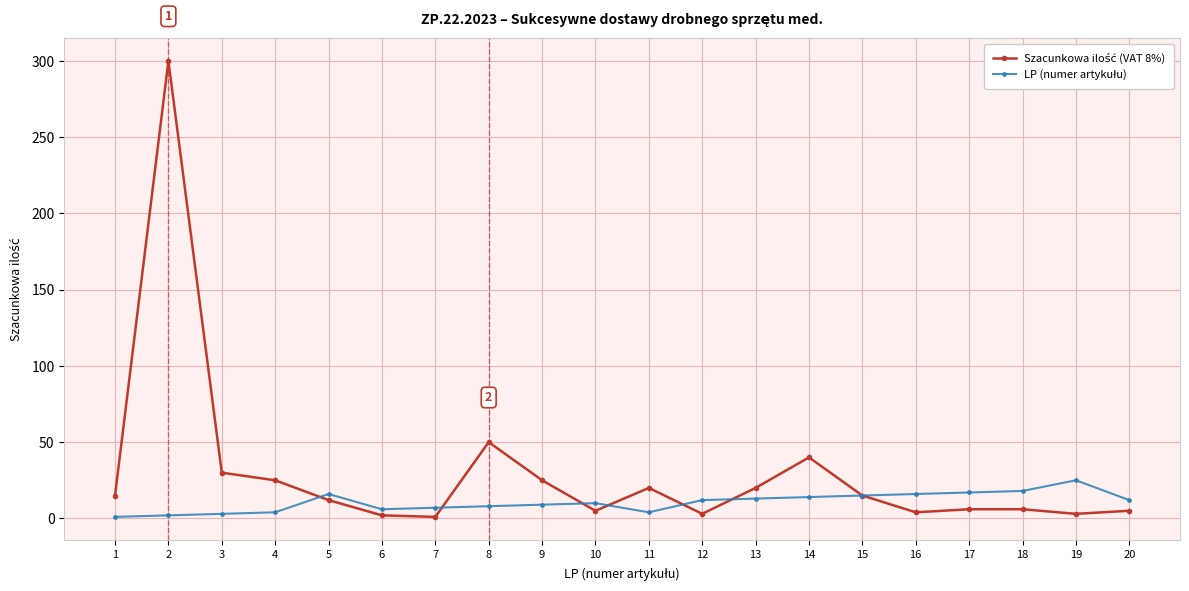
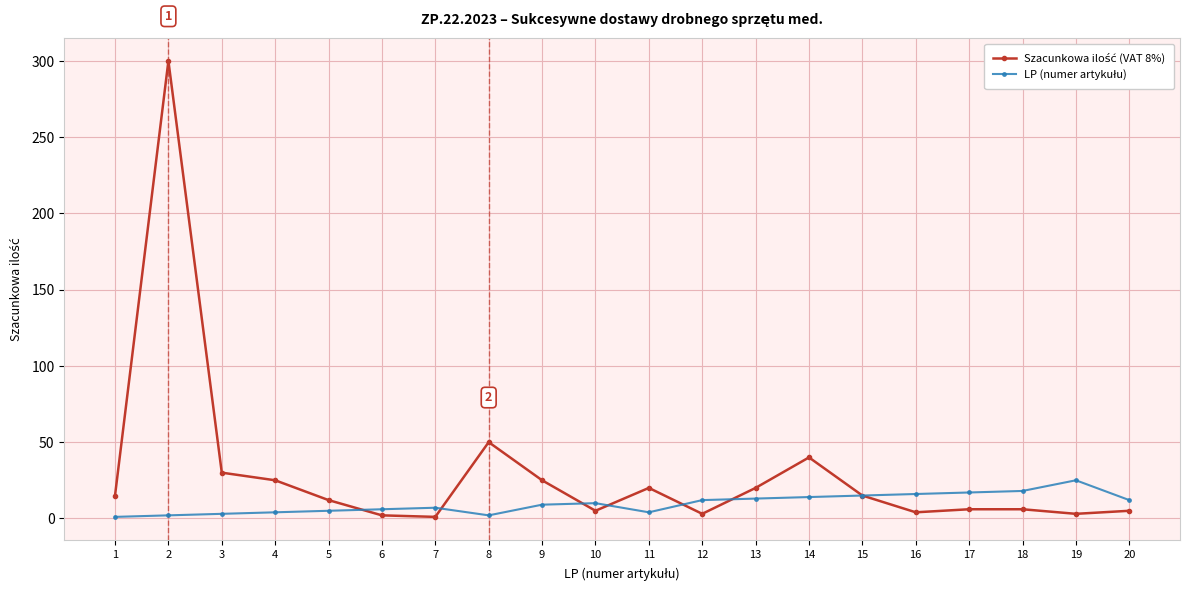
  {
    "Szacunkowa ilość (VAT 8%)": {
      "1": 15,
      "2": 300,
      "3": 30,
      "4": 25,
      "5": 12,
      "6": 2,
      "7": 1,
      "8": 50,
      "9": 25,
      "10": 5,
      "11": 20,
      "12": 3,
      "13": 20,
      "14": 40,
      "16": 4,
      "17": 6,
      "18": 6,
      "19": 3,
      "20": 5
    },
    "LP (numer artykułu)": {
      "1": 1,
      "2": 2,
      "3": 3,
      "4": 4,
-     "5": 16,
+     "5": 5,
      "6": 6,
      "7": 7,
-     "8": 8,
+     "8": 2,
      "9": 9,
      "10": 10,
      "11": 4,
      "12": 12,
      "13": 13,
      "14": 14,
      "16": 16,
      "17": 17,
      "18": 18,
      "19": 25,
      "20": 12
    }
  }
